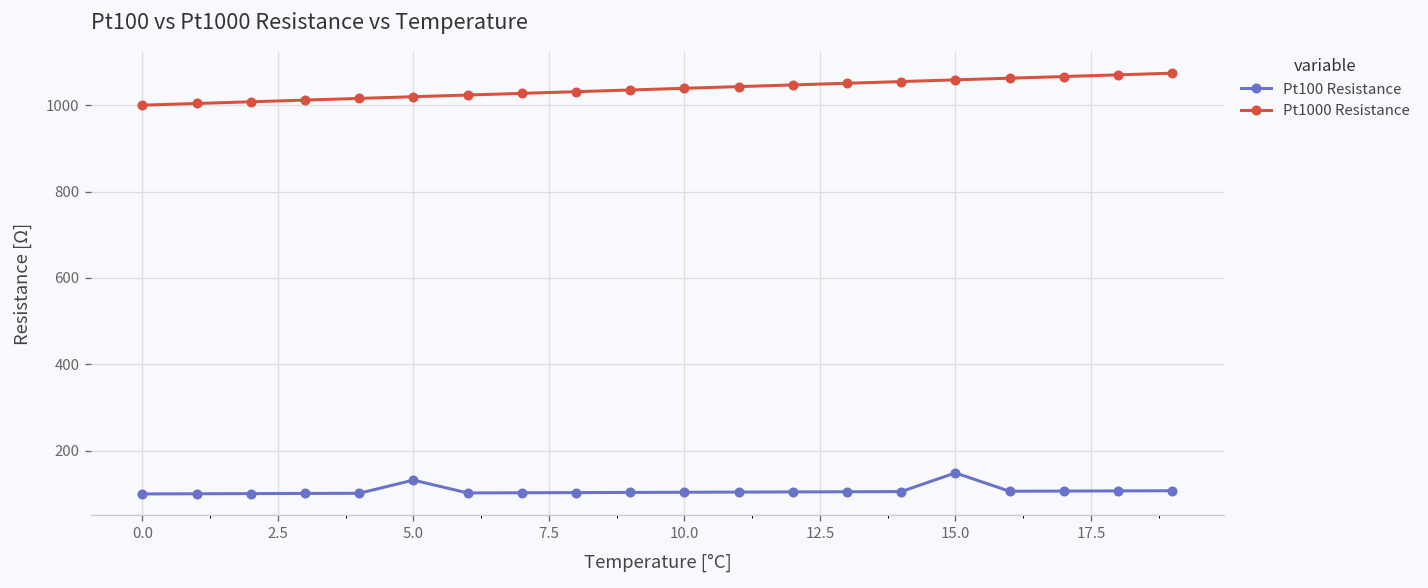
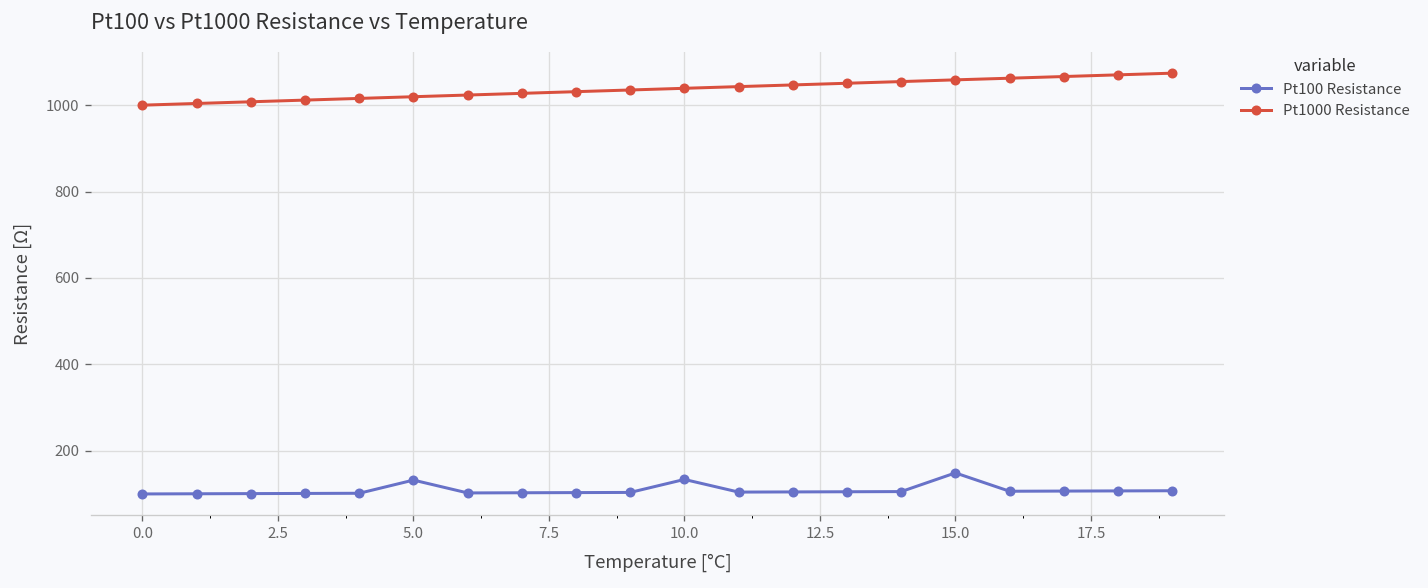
  {
    "Pt100 Resistance": {
      "0.0": 100,
      "5.0": 130,
-     "10.0": 100,
+     "10.0": 130,
      "15.0": 150
    },
    "Pt1000 Resistance": {
      "0.0": 1000,
      "5.0": 1020,
      "10.0": 1040,
      "15.0": 1060
    }
  }
